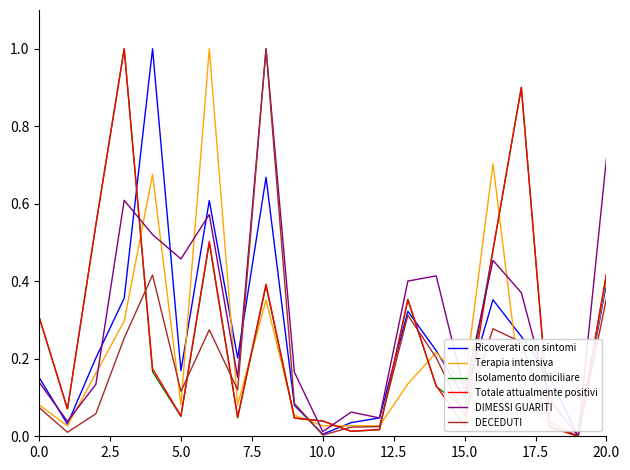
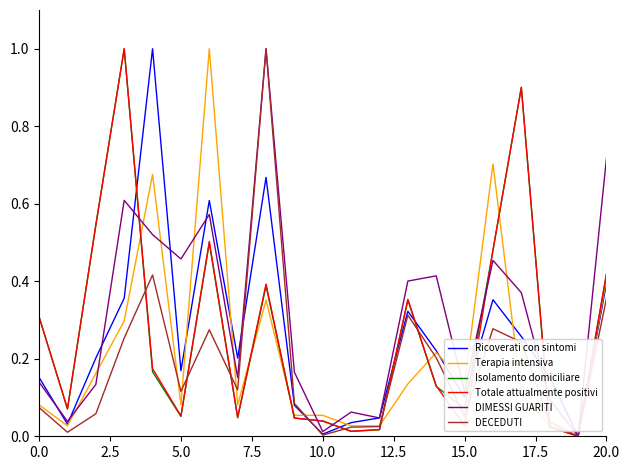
  {
    "Ricoverati con sintomi": {
      "0.0": 0.15,
      "5.0": 0.17,
      "20.0": 0.39
    },
    "Terapia intensiva": {
      "0.0": 0.08,
      "5.0": 0.08,
-     "10.0": 0.03,
+     "10.0": 0.05,
      "20.0": 0.41
    },
    "DIMESSI GUARITI": {
      "0.0": 0.14,
      "5.0": 0.46,
      "10.0": 0.01,
      "20.0": 0.72
    },
    "DECEDUTI": {
      "0.0": 0.07,
      "5.0": 0.12,
      "20.0": 0.36
    }
  }
